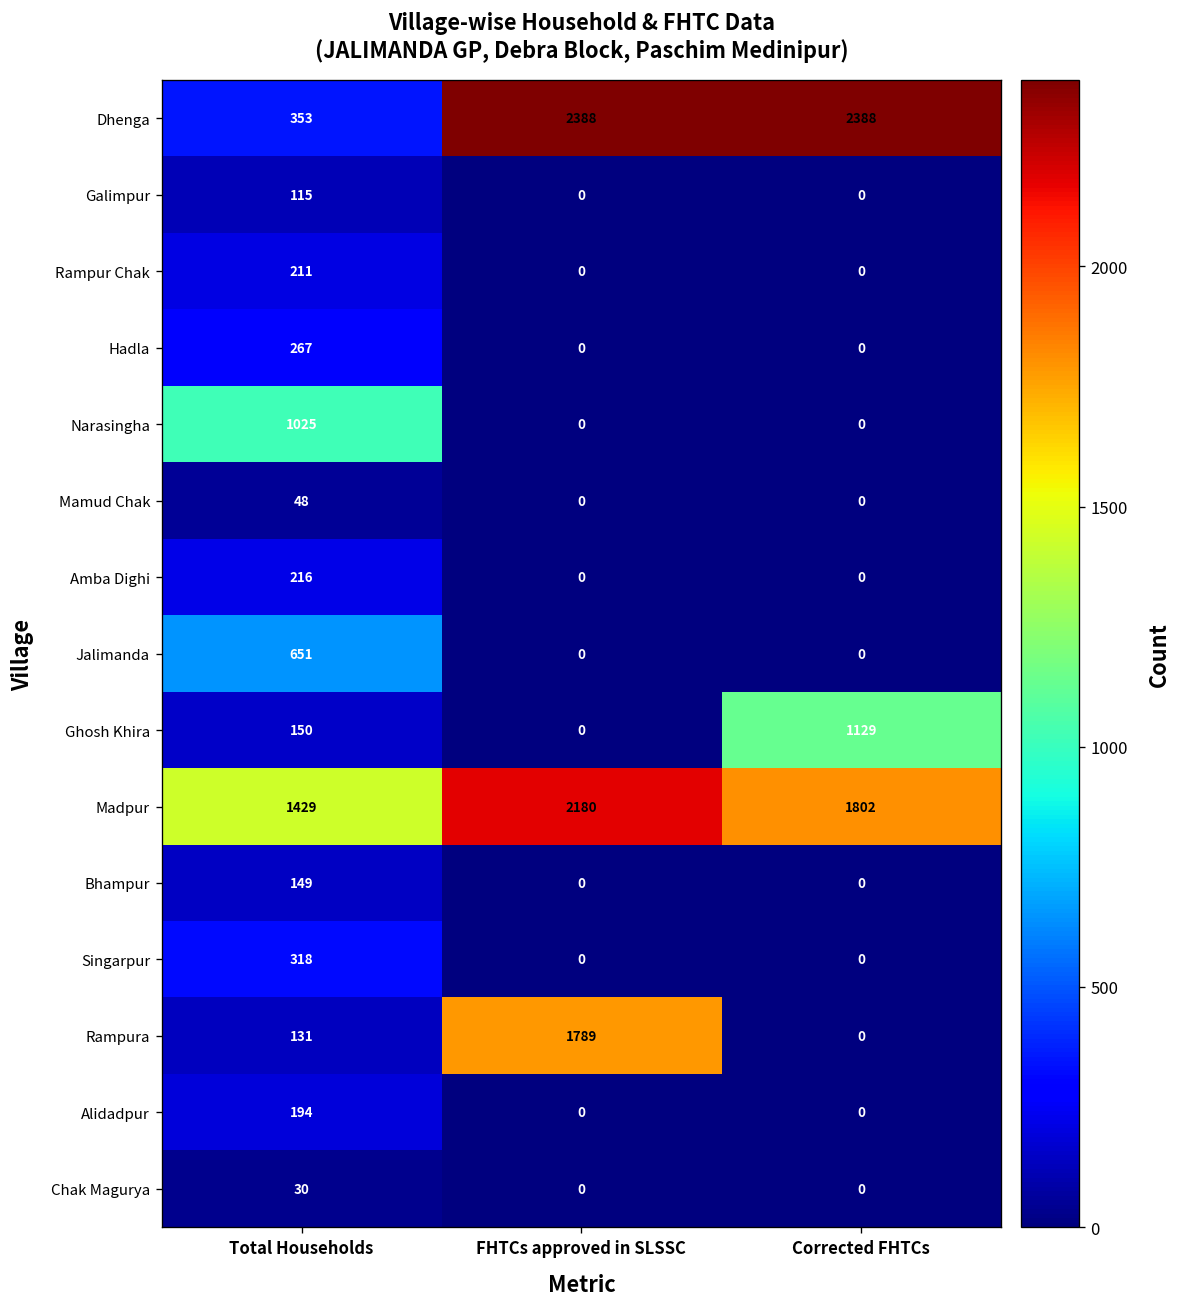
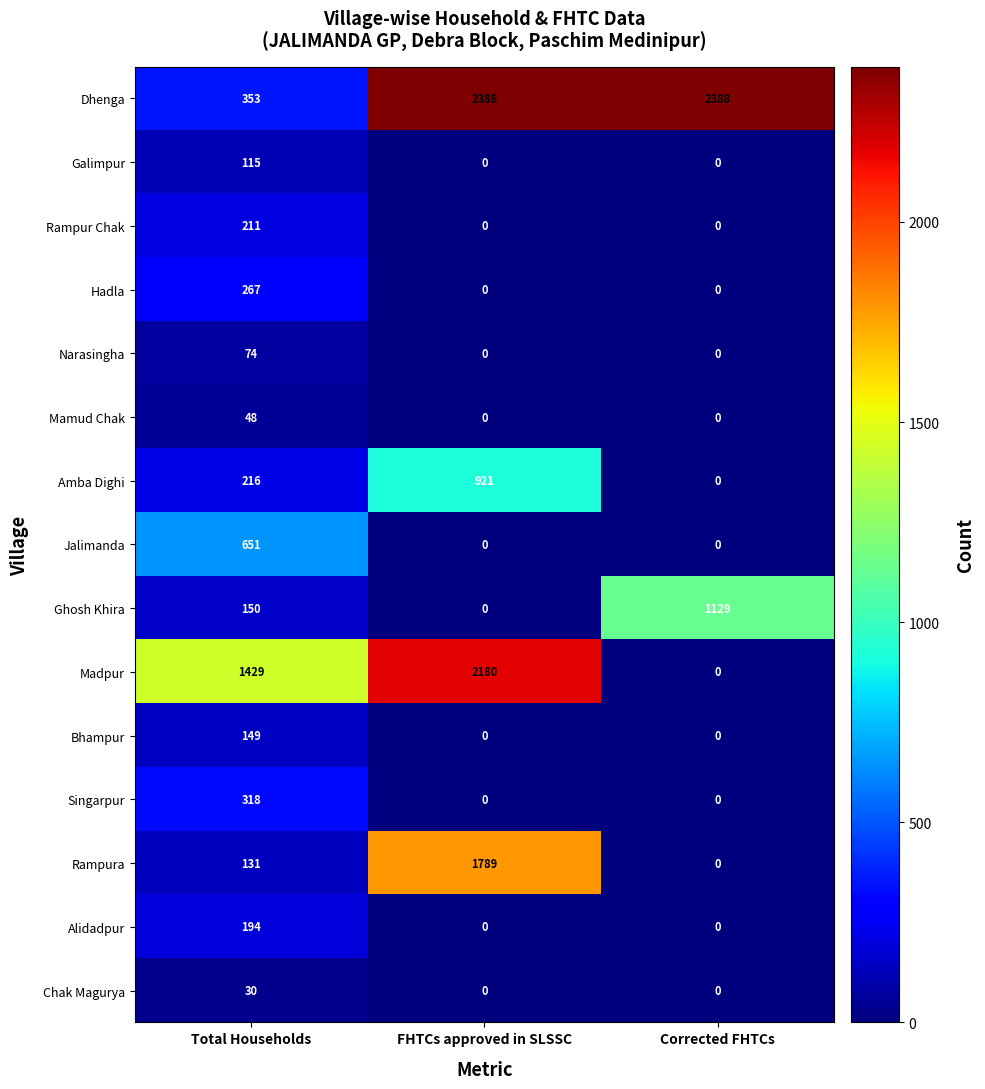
  {
    "Dhenga": {
      "Total Households": 353,
      "FHTCs approved in SLSSC": 2388,
      "Corrected FHTCs": 2388
    },
    "Galimpur": {
      "Total Households": 115,
      "FHTCs approved in SLSSC": 0,
      "Corrected FHTCs": 0
    },
    "Rampur Chak": {
      "Total Households": 211,
      "FHTCs approved in SLSSC": 0,
      "Corrected FHTCs": 0
    },
    "Hadla": {
      "Total Households": 267,
      "FHTCs approved in SLSSC": 0,
      "Corrected FHTCs": 0
    },
    "Narasingha": {
-     "Total Households": 1025,
+     "Total Households": 74,
      "FHTCs approved in SLSSC": 0,
      "Corrected FHTCs": 0
    },
    "Mamud Chak": {
      "Total Households": 48,
      "FHTCs approved in SLSSC": 0,
      "Corrected FHTCs": 0
    },
    "Amba Dighi": {
      "Total Households": 216,
-     "FHTCs approved in SLSSC": 0,
+     "FHTCs approved in SLSSC": 921,
      "Corrected FHTCs": 0
    },
    "Jalimanda": {
      "Total Households": 651,
      "FHTCs approved in SLSSC": 0,
      "Corrected FHTCs": 0
    },
    "Ghosh Khira": {
      "Total Households": 150,
      "FHTCs approved in SLSSC": 0,
      "Corrected FHTCs": 1129
    },
    "Madpur": {
      "Total Households": 1429,
      "FHTCs approved in SLSSC": 2180,
-     "Corrected FHTCs": 1802
+     "Corrected FHTCs": 0
    },
    "Bhampur": {
      "Total Households": 149,
      "FHTCs approved in SLSSC": 0,
      "Corrected FHTCs": 0
    },
    "Singarpur": {
      "Total Households": 318,
      "FHTCs approved in SLSSC": 0,
      "Corrected FHTCs": 0
    },
    "Rampura": {
      "Total Households": 131,
      "FHTCs approved in SLSSC": 1789,
      "Corrected FHTCs": 0
    },
    "Alidadpur": {
      "Total Households": 194,
      "FHTCs approved in SLSSC": 0,
      "Corrected FHTCs": 0
    },
    "Chak Magurya": {
      "Total Households": 30,
      "FHTCs approved in SLSSC": 0,
      "Corrected FHTCs": 0
    }
  }
